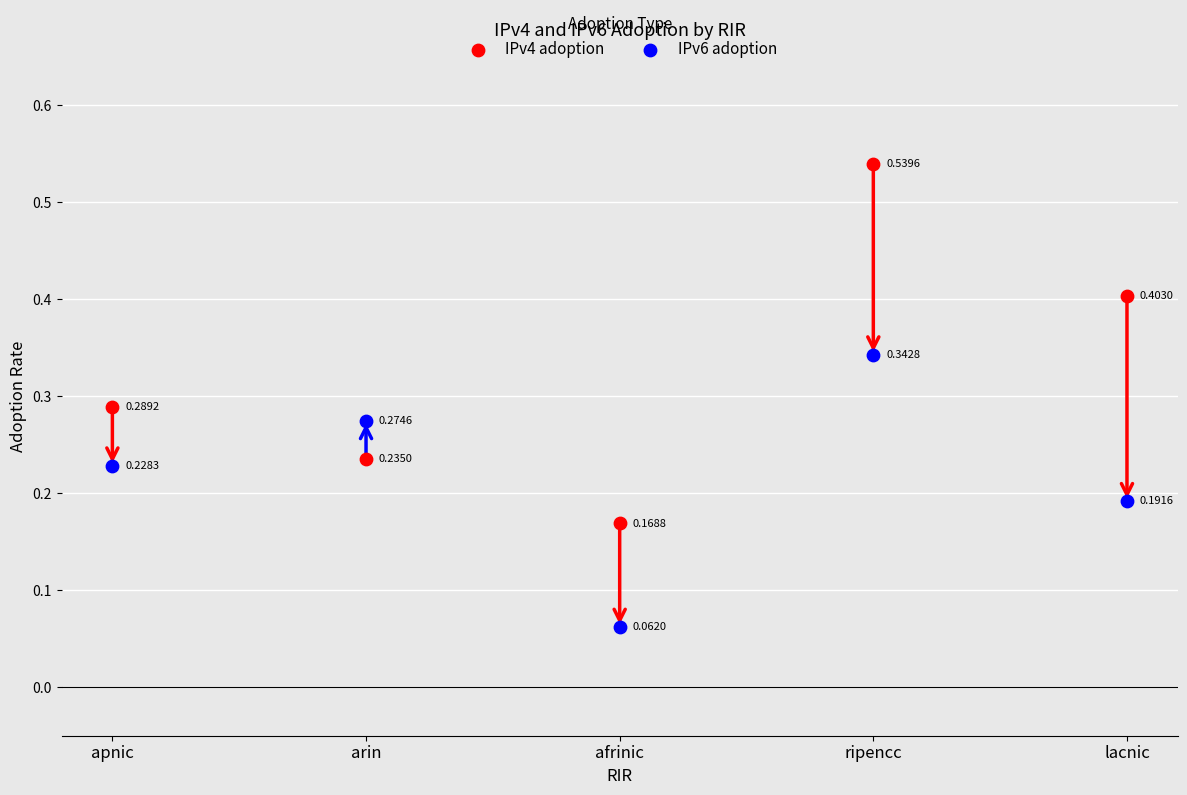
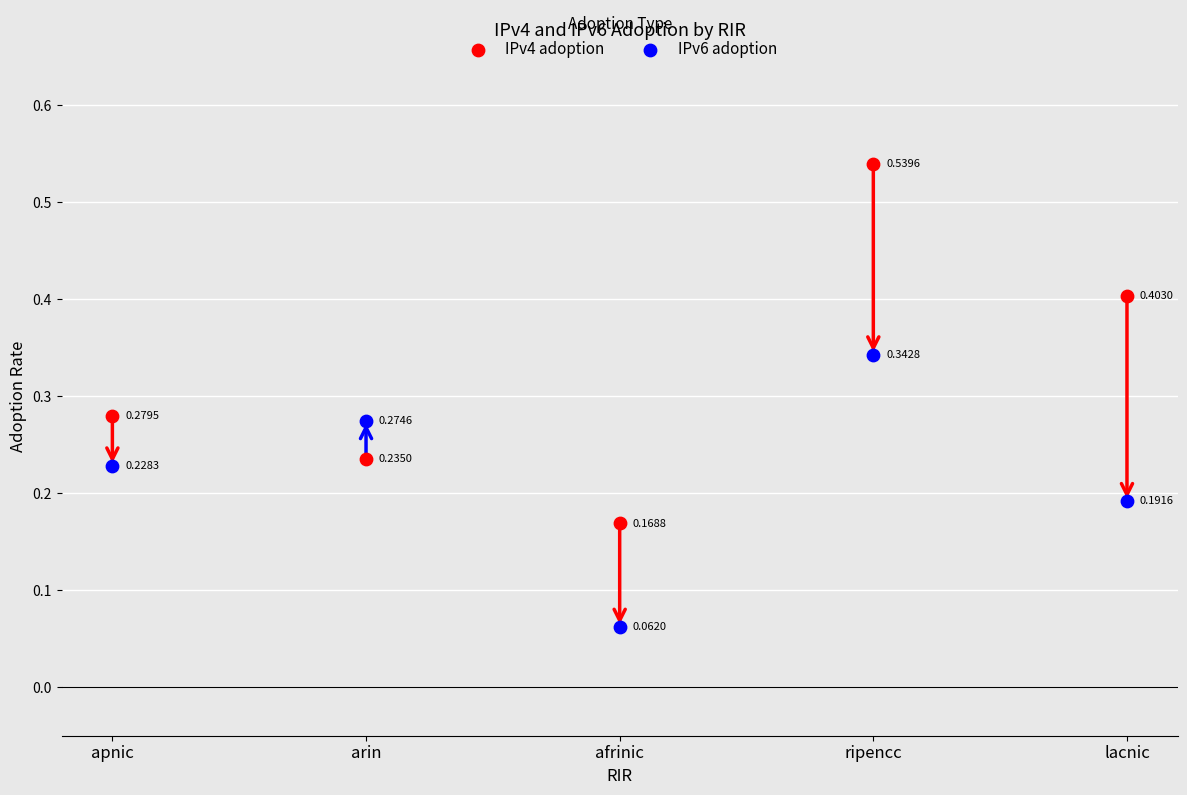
  {
    "IPv4 adoption": {
-     "apnic": 0.2892
+     "apnic": 0.2795
    }
  }
